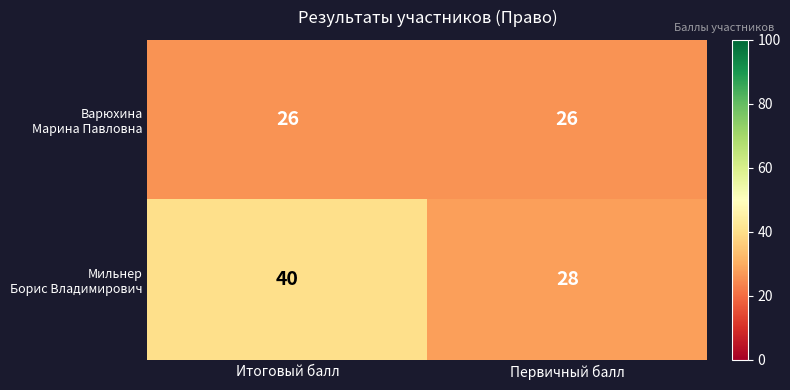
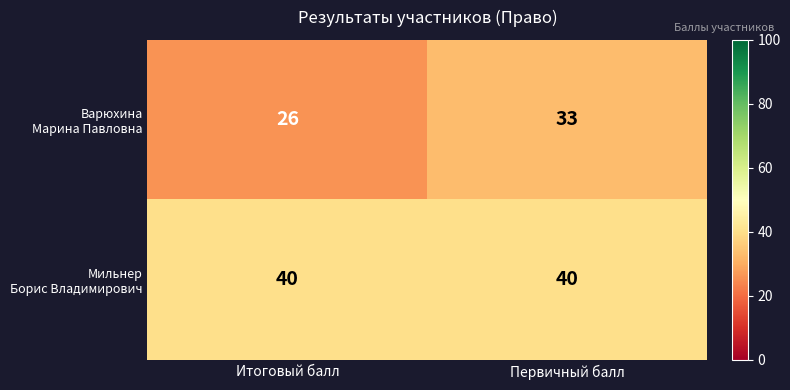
  {
    "Варюхина Марина Павловна": {
      "Итоговый балл": 26,
-     "Первичный балл": 26
+     "Первичный балл": 33
    },
    "Мильнер Борис Владимирович": {
      "Итоговый балл": 40,
-     "Первичный балл": 28
+     "Первичный балл": 40
    }
  }
